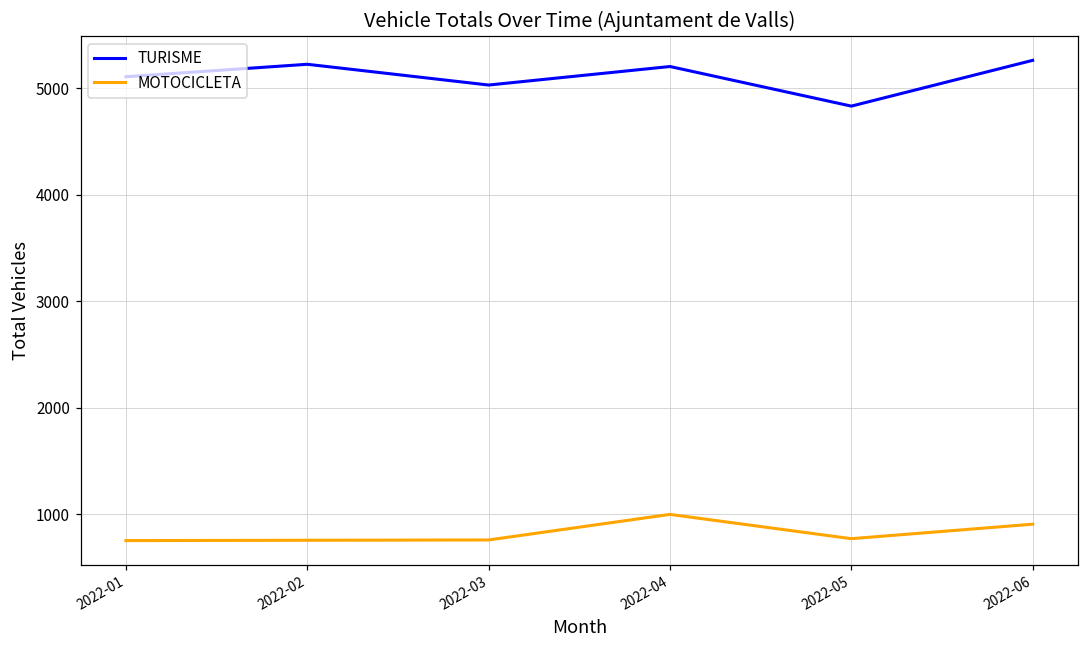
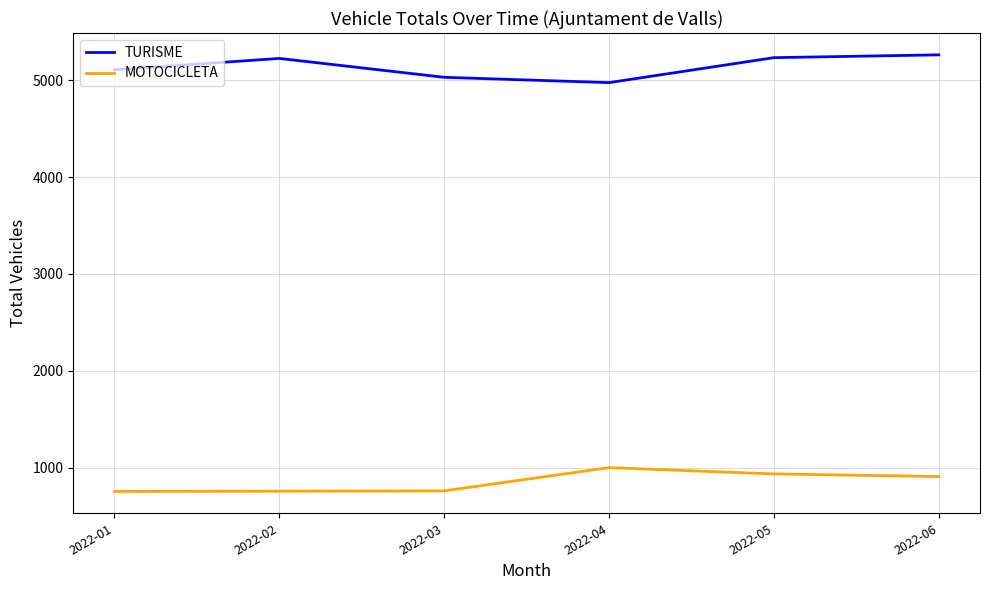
  {
    "TURISME": {
      "2022-02": 5200,
      "2022-03": 5000,
-     "2022-04": 5200,
-     "2022-05": 4800,
+     "2022-04": 5000,
+     "2022-05": 5200,
      "2022-06": 5300
    },
    "MOTOCICLETA": {
      "2022-01": 800,
      "2022-02": 800,
      "2022-03": 800,
      "2022-04": 1000,
-     "2022-05": 800,
+     "2022-05": 900,
      "2022-06": 900
    }
  }
